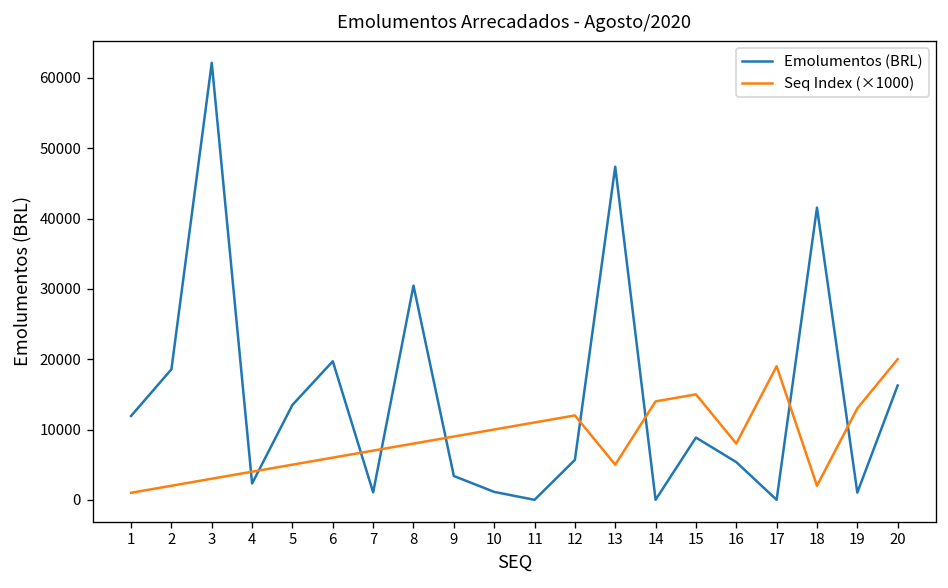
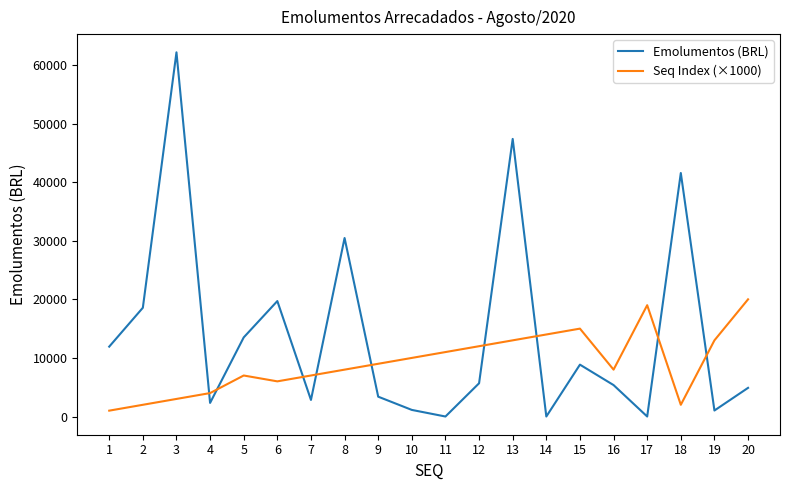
  {
    "Emolumentos (BRL)": {
      "1": 12000,
      "2": 19000,
      "3": 62000,
      "4": 2000,
      "5": 14000,
      "6": 20000,
-     "7": 1000,
+     "7": 3000,
      "8": 30000,
      "9": 3000,
      "10": 1000,
      "11": 0,
      "12": 6000,
      "13": 47000,
      "14": 0,
      "15": 9000,
      "16": 5000,
      "17": 0,
      "18": 42000,
      "19": 1000,
-     "20": 16000
+     "20": 5000
    },
    "Seq Index (×1000)": {
      "1": 1000,
      "2": 2000,
      "3": 3000,
      "4": 4000,
-     "5": 5000,
+     "5": 7000,
      "6": 6000,
      "7": 7000,
      "8": 8000,
      "9": 9000,
      "10": 10000,
      "11": 11000,
      "12": 12000,
-     "13": 5000,
+     "13": 13000,
      "14": 14000,
      "15": 15000,
      "16": 8000,
      "17": 19000,
      "18": 2000,
      "19": 13000,
      "20": 20000
    }
  }
